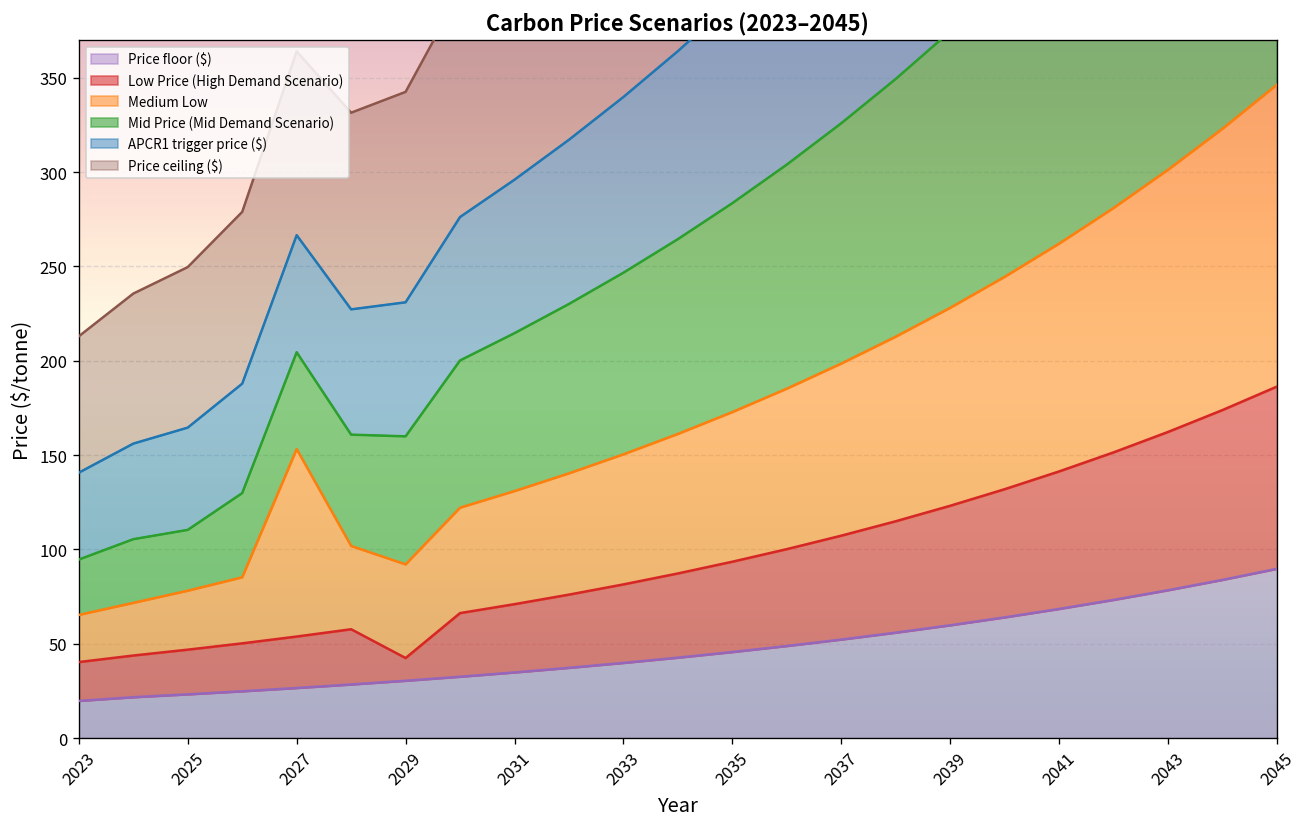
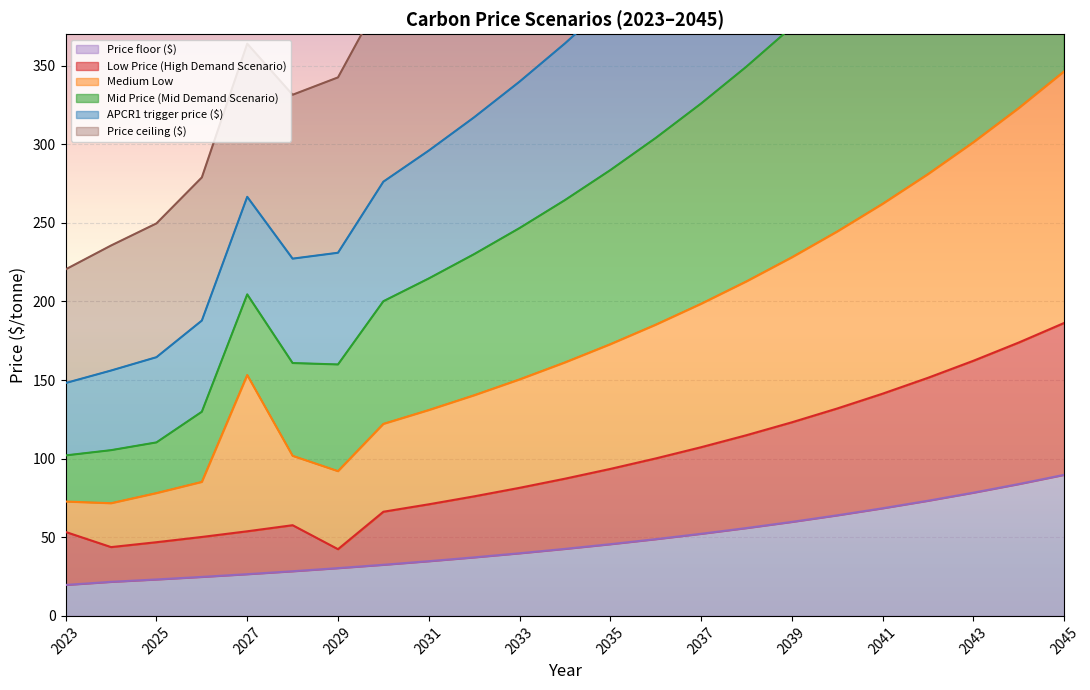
  {
    "Low Price (High Demand Scenario)": {
-     "2023": 21,
+     "2023": 34,
      "2025": 24,
      "2027": 27,
      "2029": 12,
      "2031": 36,
      "2033": 42,
      "2035": 48,
      "2037": 55,
      "2039": 63,
      "2041": 73,
      "2043": 84,
      "2045": 97
    },
    "Medium Low": {
-     "2023": 25,
+     "2023": 19,
      "2025": 31,
      "2027": 99,
      "2029": 50,
      "2031": 60,
      "2033": 69,
      "2035": 79,
      "2037": 91,
      "2039": 105,
      "2041": 121,
      "2043": 139,
      "2045": 160
    },
    "Mid Price (Mid Demand Scenario)": {
      "2023": 29,
      "2025": 32,
      "2027": 51,
      "2029": 68,
      "2031": 84,
      "2033": 96,
      "2035": 111,
      "2037": 127
    },
    "APCR1 trigger price ($)": {
      "2023": 46,
      "2025": 54,
      "2027": 62,
      "2029": 71,
      "2031": 81,
      "2033": 93
    }
  }
